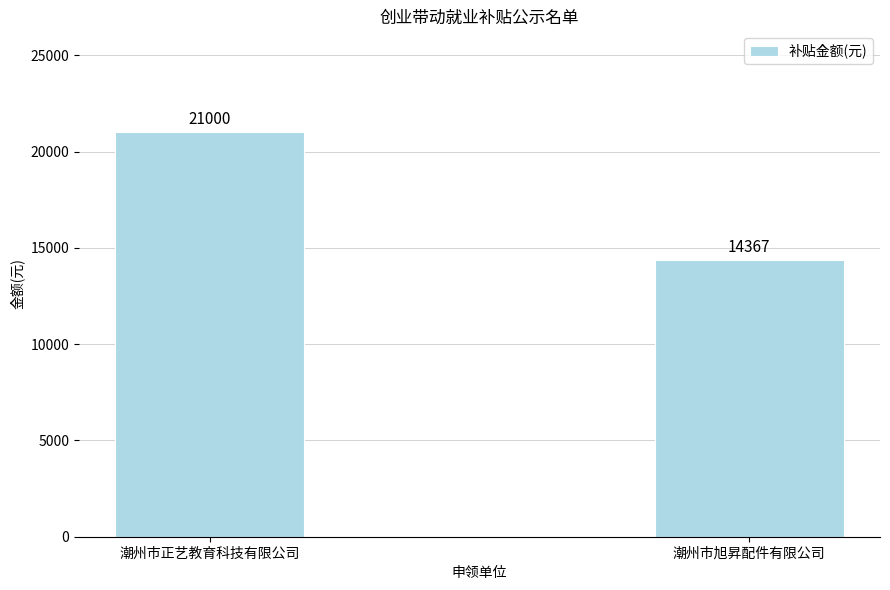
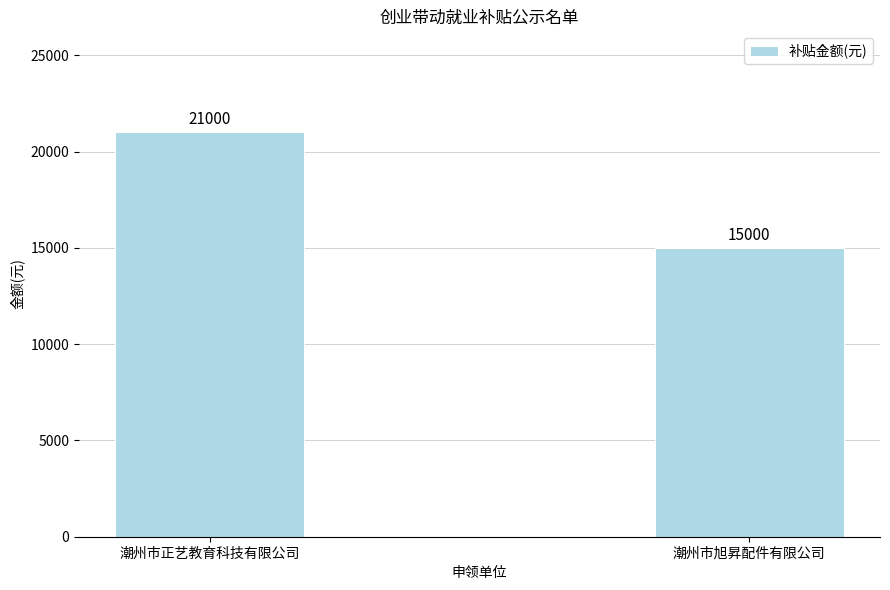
  {
    "潮州市正艺教育科技有限公司": 21000,
-   "潮州市旭昇配件有限公司": 14367
+   "潮州市旭昇配件有限公司": 15000
  }
